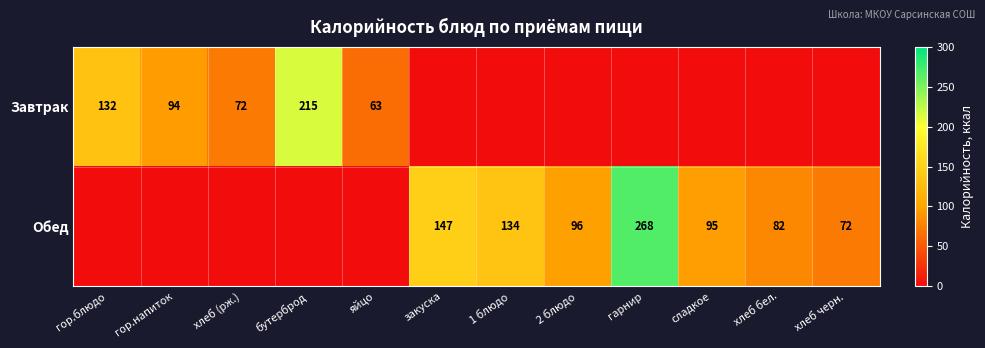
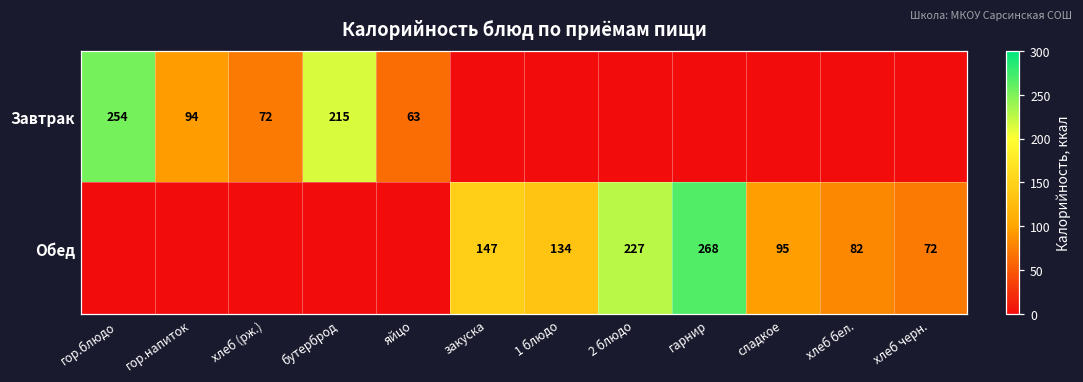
  {
    "Завтрак": {
-     "гор.блюдо": 132,
+     "гор.блюдо": 254,
      "гор.напиток": 94,
      "хлеб (рж.)": 72,
      "бутерброд": 215,
      "яйцо": 63
    },
    "Обед": {
      "закуска": 147,
      "1 блюдо": 134,
-     "2 блюдо": 96,
+     "2 блюдо": 227,
      "гарнир": 268,
      "сладкое": 95,
      "хлеб бел.": 82,
      "хлеб черн.": 72
    }
  }
